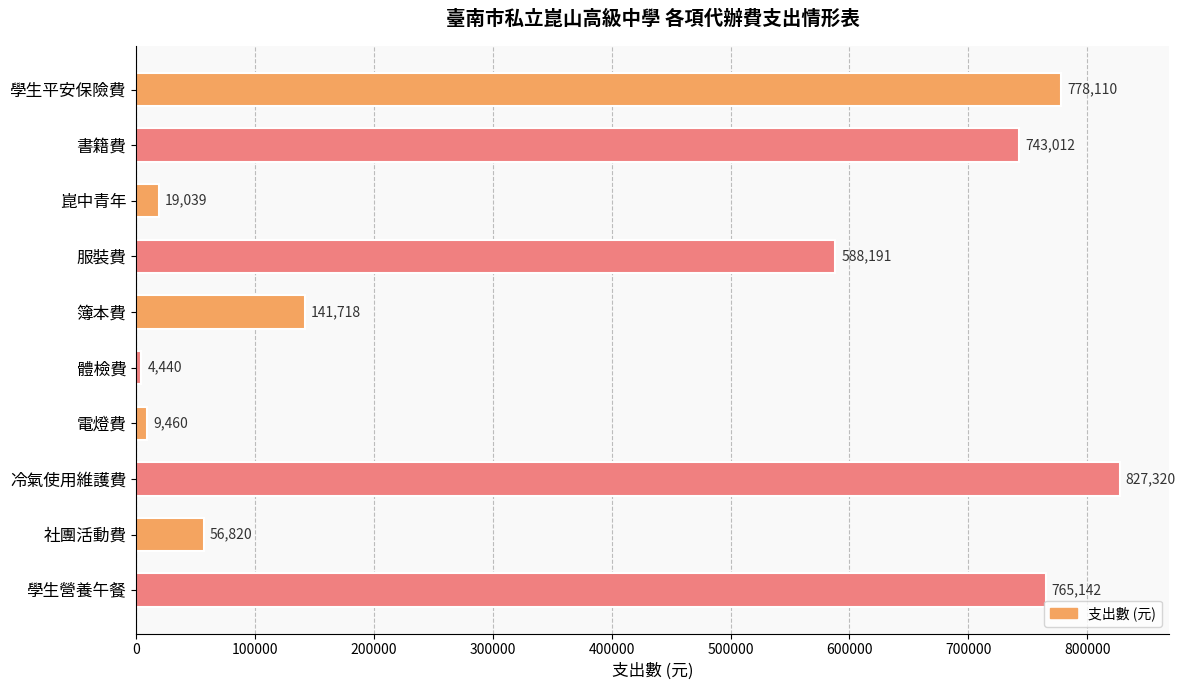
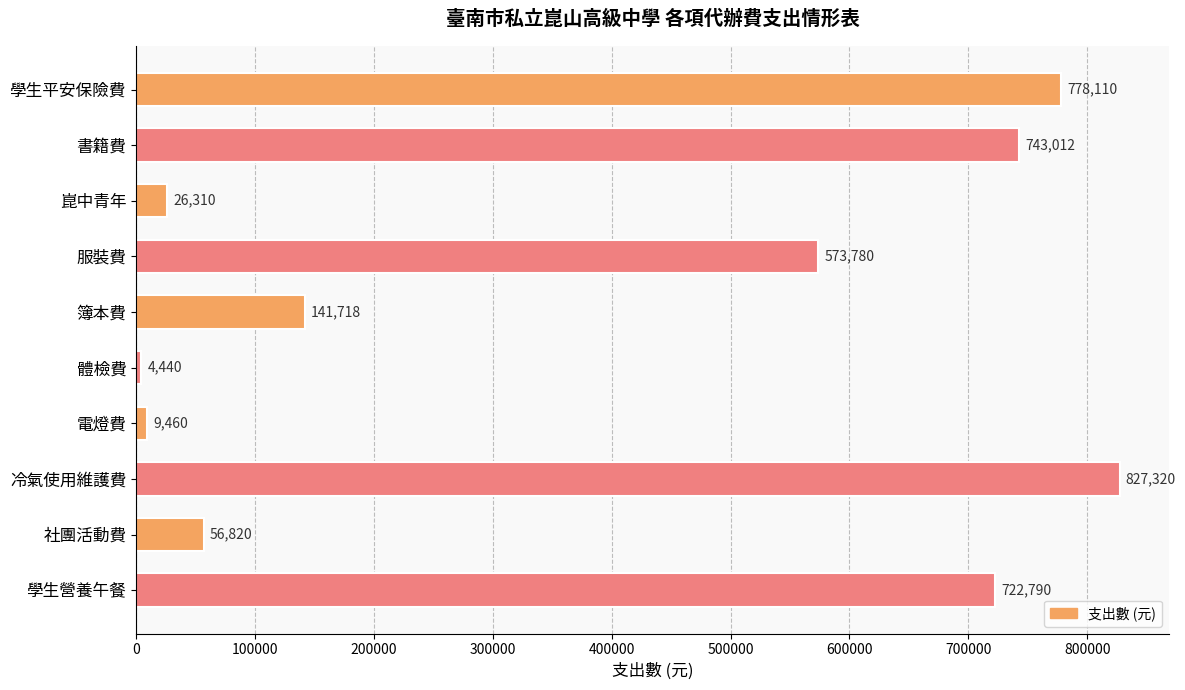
  {
    "學生平安保險費": "778,110",
    "書籍費": "743,012",
-   "崑中青年": "19,039",
-   "服裝費": "588,191",
+   "崑中青年": "26,310",
+   "服裝費": "573,780",
    "簿本費": "141,718",
    "體檢費": "4,440",
    "電燈費": "9,460",
    "冷氣使用維護費": "827,320",
    "社團活動費": "56,820",
-   "學生營養午餐": "765,142"
+   "學生營養午餐": "722,790"
  }
